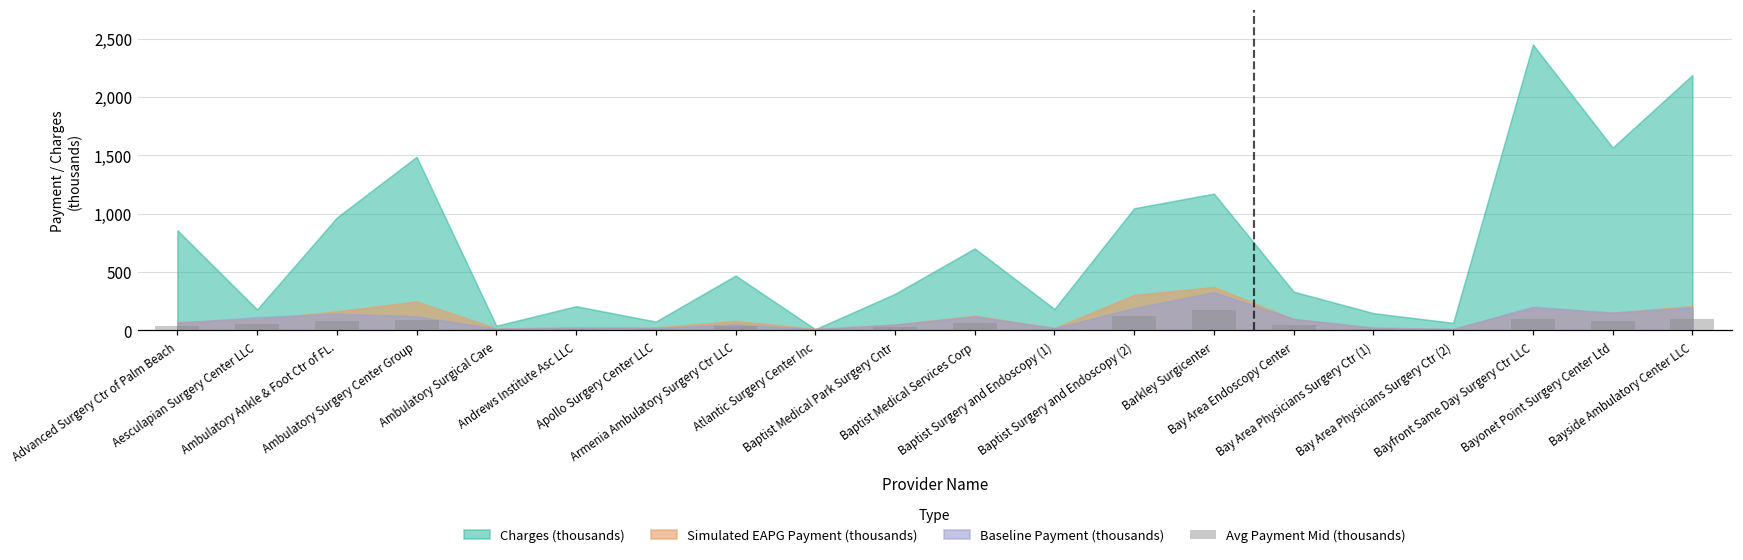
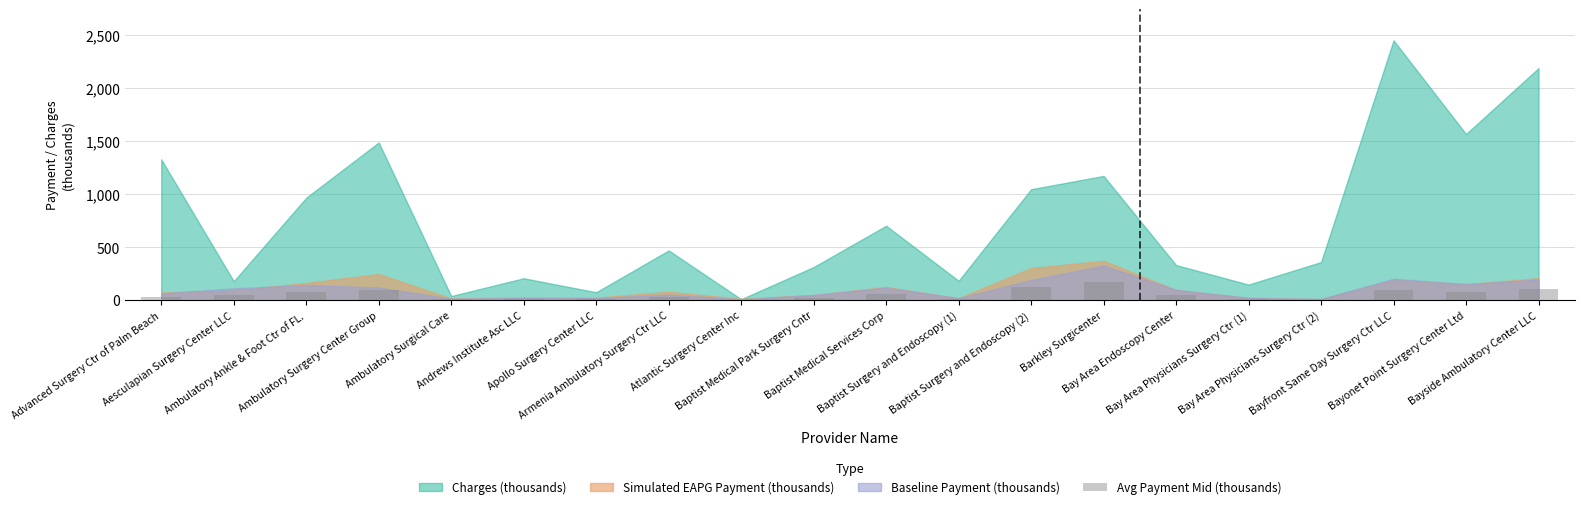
  {
    "Charges (thousands)": {
-     "Advanced Surgery Ctr of Palm Beach": "860",
+     "Advanced Surgery Ctr of Palm Beach": "1,330",
      "Aesculapian Surgery Center LLC": "180",
      "Ambulatory Ankle & Foot Ctr of FL.": "970",
      "Ambulatory Surgery Center Group": "1,490",
      "Andrews Institute Asc LLC": "210",
      "Apollo Surgery Center LLC": "70",
      "Armenia Ambulatory Surgery Ctr LLC": "470",
      "Baptist Medical Park Surgery Cntr": "310",
      "Baptist Medical Services Corp": "700",
      "Baptist Surgery and Endoscopy (1)": "180",
      "Baptist Surgery and Endoscopy (2)": "1,050",
      "Barkley Surgicenter": "1,170",
      "Bay Area Endoscopy Center": "330",
      "Bay Area Physicians Surgery Ctr (1)": "150",
-     "Bay Area Physicians Surgery Ctr (2)": "60",
+     "Bay Area Physicians Surgery Ctr (2)": "360",
      "Bayfront Same Day Surgery Ctr LLC": "2,450",
      "Bayonet Point Surgery Center Ltd": "1,570",
      "Bayside Ambulatory Center LLC": "2,190"
    },
    "Simulated EAPG Payment (thousands)": {
      "Ambulatory Surgery Center Group": "250",
      "Armenia Ambulatory Surgery Ctr LLC": "80",
      "Baptist Surgery and Endoscopy (2)": "300",
      "Barkley Surgicenter": "370"
    }
  }
